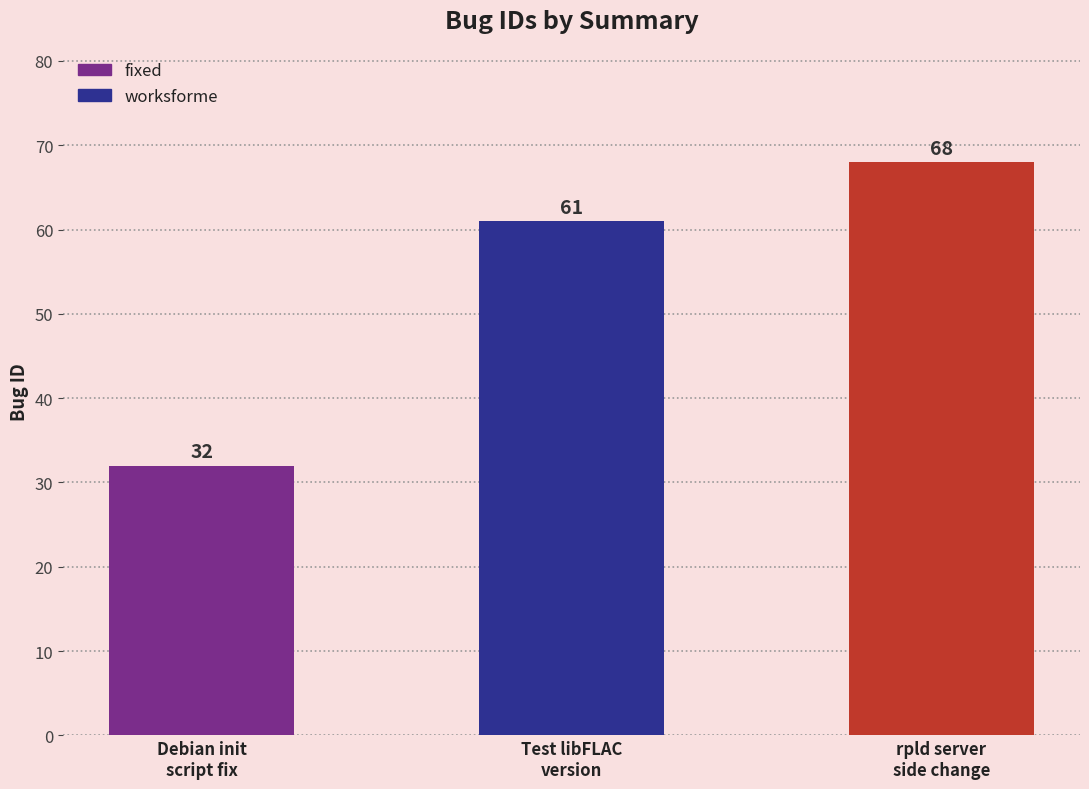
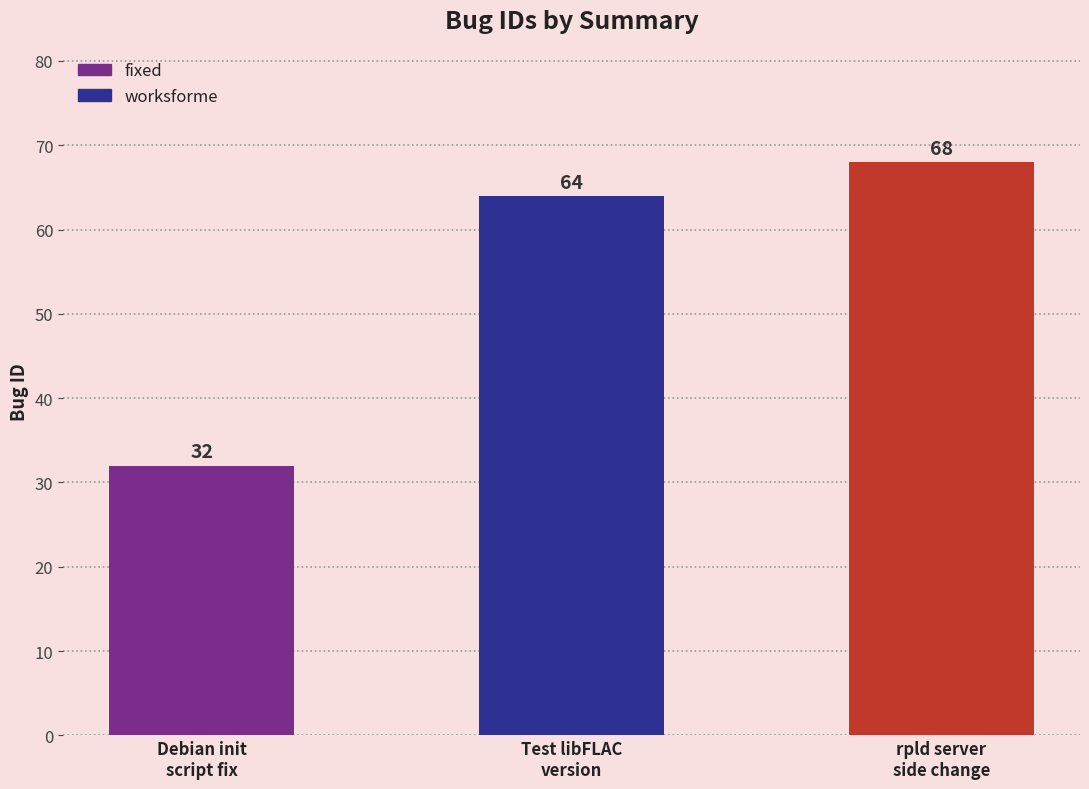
  {
    "Debian init script fix": 32,
-   "Test libFLAC version": 61,
+   "Test libFLAC version": 64,
    "rpld server side change": 68
  }
